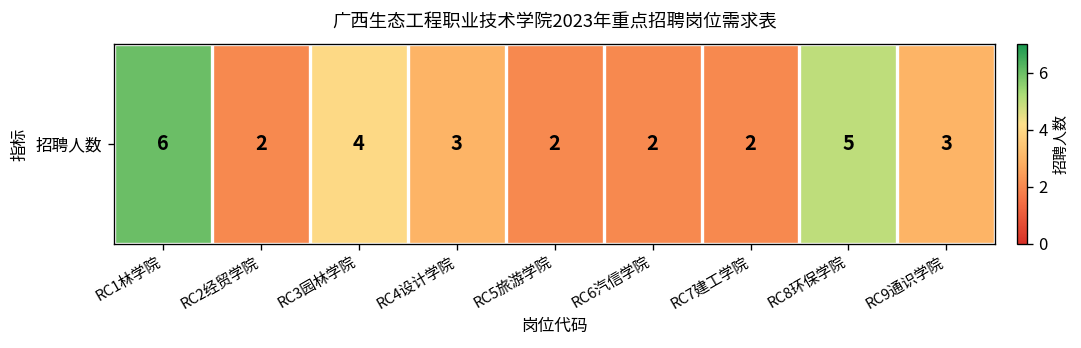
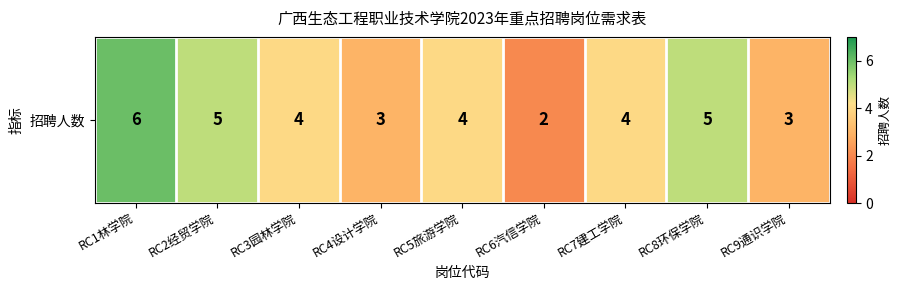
  {
    "招聘人数": {
      "RC1林学院": 6,
-     "RC2经贸学院": 2,
+     "RC2经贸学院": 5,
      "RC3园林学院": 4,
      "RC4设计学院": 3,
-     "RC5旅游学院": 2,
+     "RC5旅游学院": 4,
      "RC6汽信学院": 2,
-     "RC7建工学院": 2,
+     "RC7建工学院": 4,
      "RC8环保学院": 5,
      "RC9通识学院": 3
    }
  }
